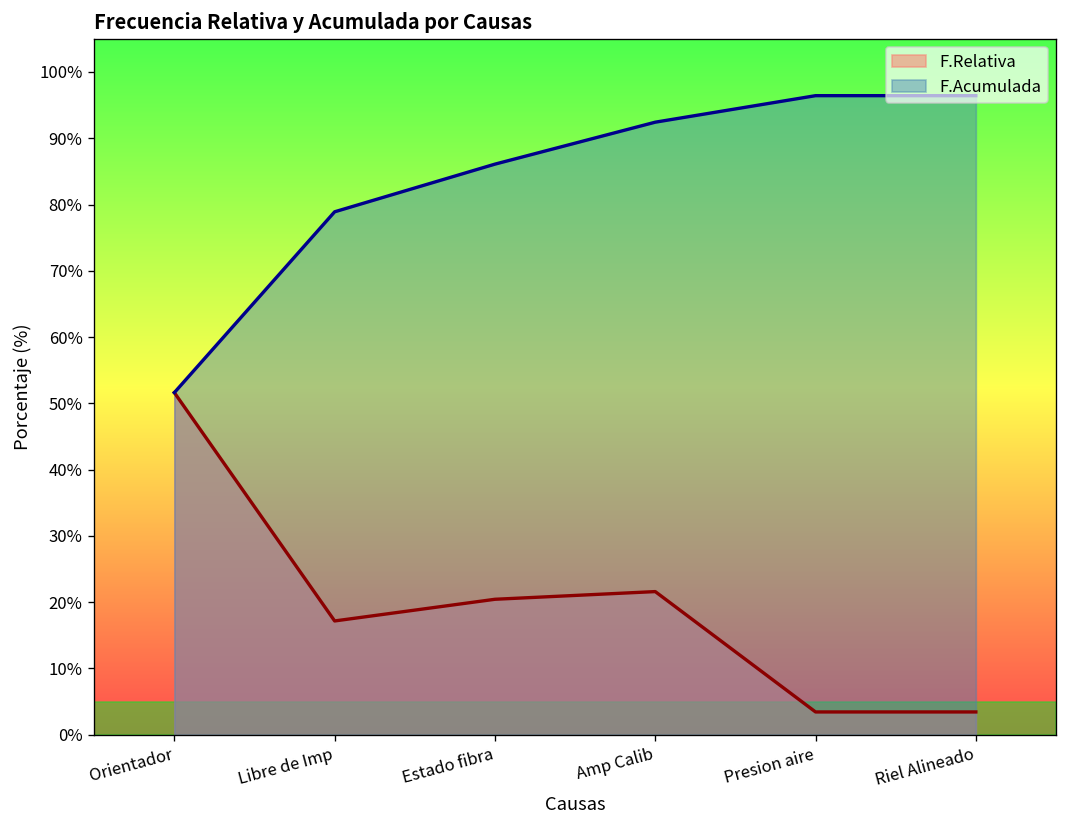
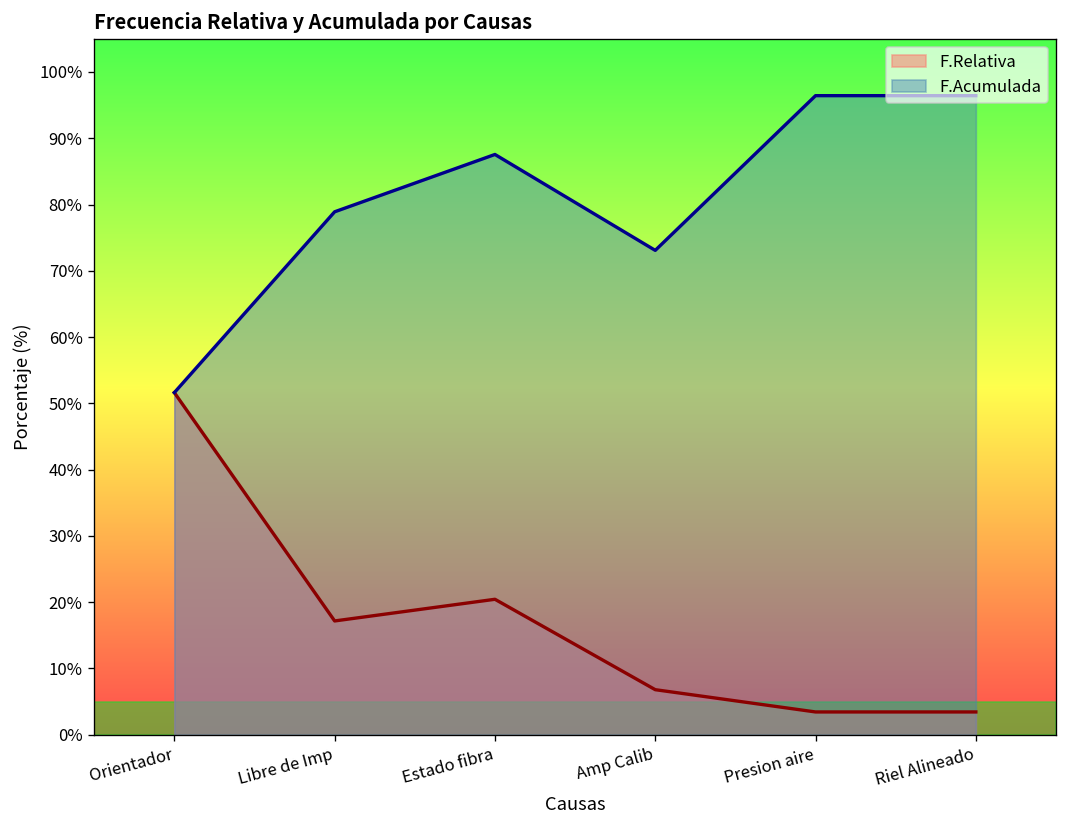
  {
    "F.Relativa": {
      "Libre de Imp": "17%",
      "Estado fibra": "20%",
-     "Amp Calib": "22%"
+     "Amp Calib": "7%"
    },
    "F.Acumulada": {
      "Libre de Imp": "79%",
-     "Estado fibra": "86%",
-     "Amp Calib": "92%",
+     "Estado fibra": "88%",
+     "Amp Calib": "73%",
      "Presion aire": "96%"
    }
  }
